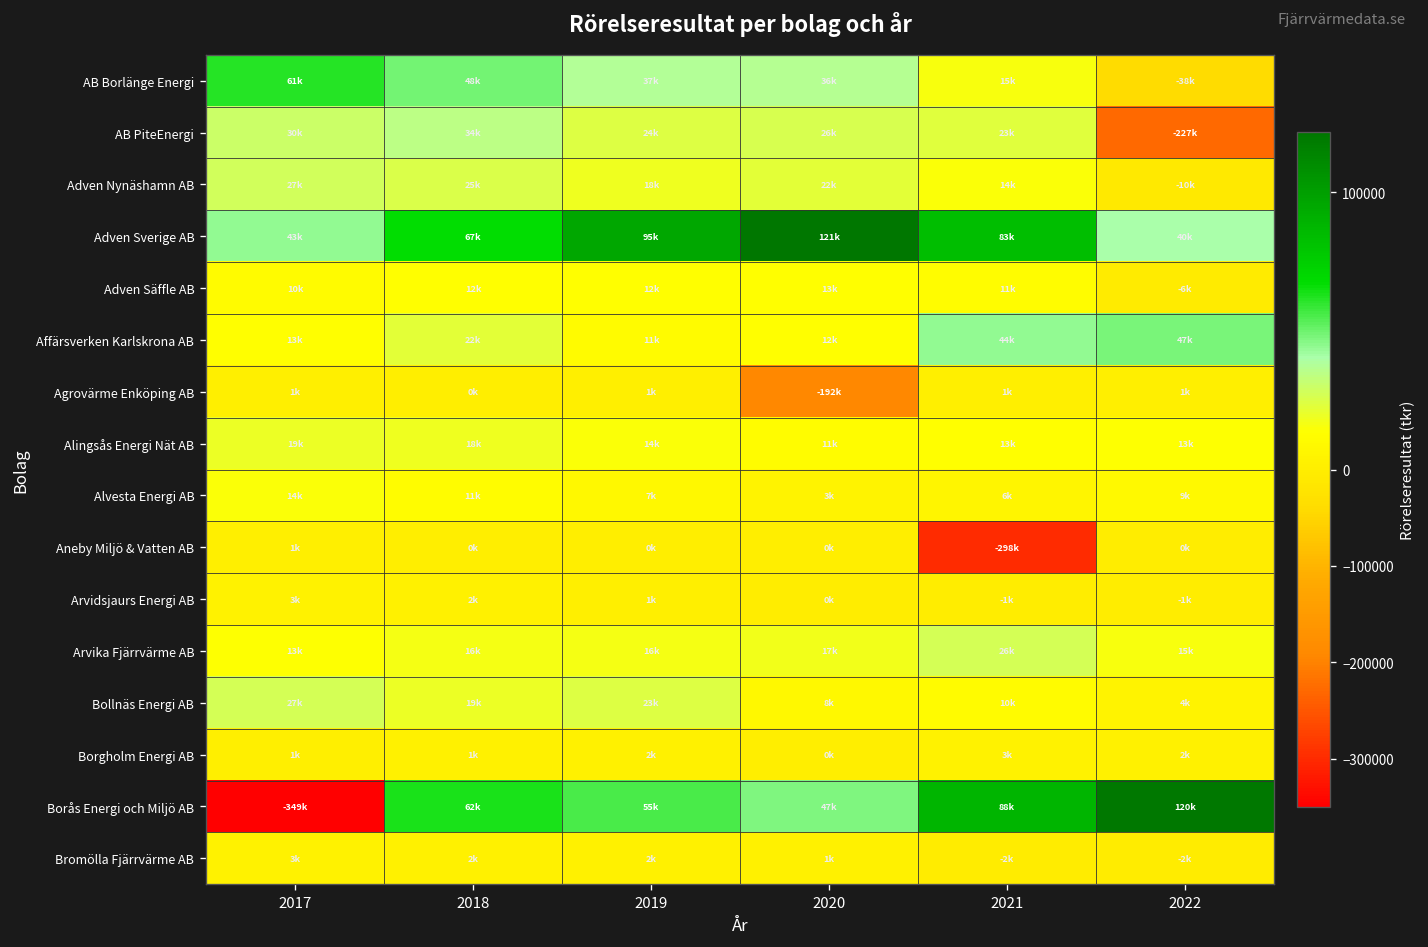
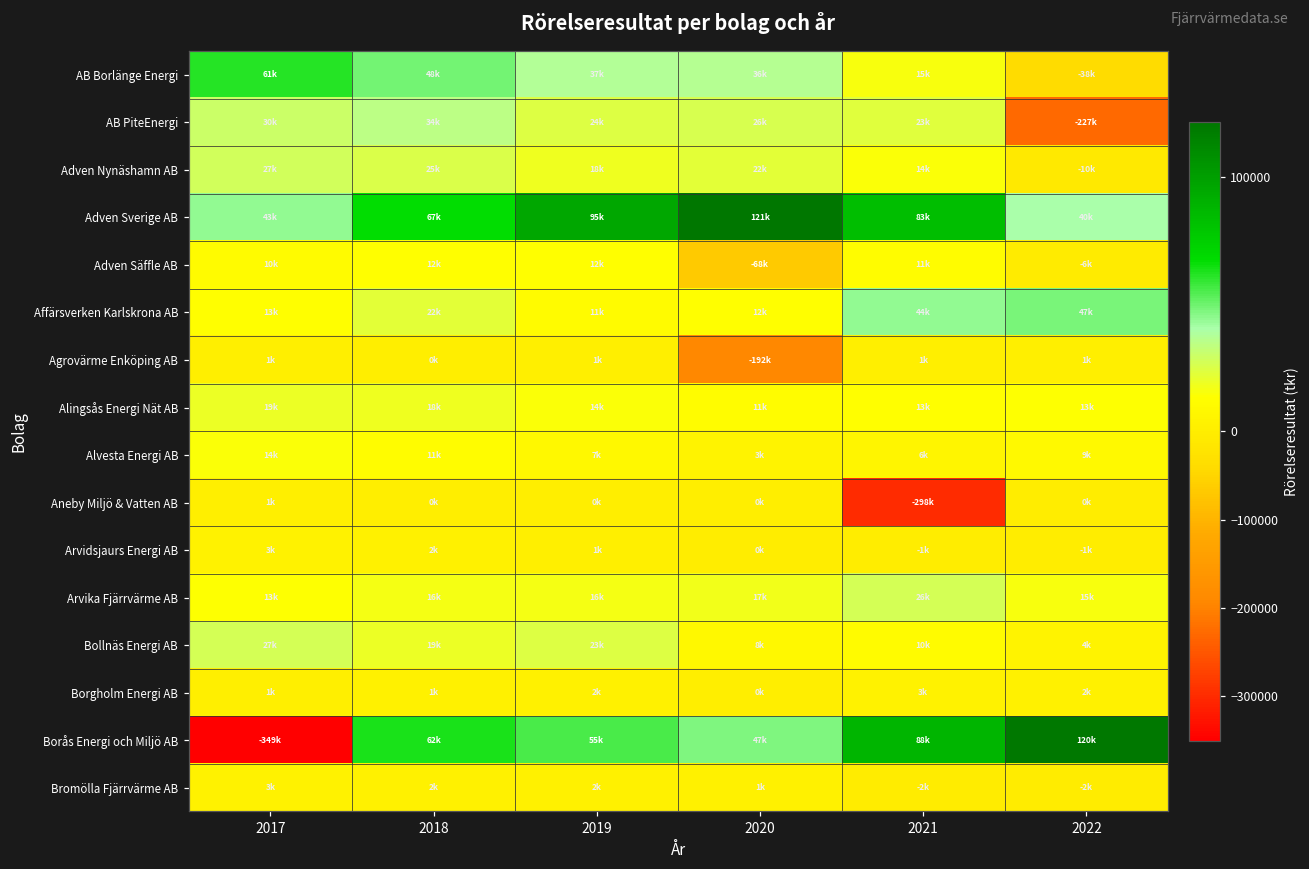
  {
    "AB Borlänge Energi": {
      "2017": "61k",
      "2018": "48k",
      "2019": "37k",
      "2020": "36k",
      "2021": "15k",
      "2022": "-38k"
    },
    "AB PiteEnergi": {
      "2017": "30k",
      "2018": "34k",
      "2019": "24k",
      "2020": "26k",
      "2021": "23k",
      "2022": "-227k"
    },
    "Adven Nynäshamn AB": {
      "2017": "27k",
      "2018": "25k",
      "2019": "18k",
      "2020": "22k",
      "2021": "14k",
      "2022": "-10k"
    },
    "Adven Sverige AB": {
      "2017": "43k",
      "2018": "67k",
      "2019": "95k",
      "2020": "121k",
      "2021": "83k",
      "2022": "40k"
    },
    "Adven Säffle AB": {
      "2017": "10k",
      "2018": "12k",
      "2019": "12k",
-     "2020": "13k",
+     "2020": "-68k",
      "2021": "11k",
      "2022": "-6k"
    },
    "Affärsverken Karlskrona AB": {
      "2017": "13k",
      "2018": "22k",
      "2019": "11k",
      "2020": "12k",
      "2021": "44k",
      "2022": "47k"
    },
    "Agrovärme Enköping AB": {
      "2017": "1k",
      "2018": "0k",
      "2019": "1k",
      "2020": "-192k",
      "2021": "1k",
      "2022": "1k"
    },
    "Alingsås Energi Nät AB": {
      "2017": "19k",
      "2018": "18k",
      "2019": "14k",
      "2020": "11k",
      "2021": "13k",
      "2022": "13k"
    },
    "Alvesta Energi AB": {
      "2017": "14k",
      "2018": "11k",
      "2019": "7k",
      "2020": "3k",
      "2021": "6k",
      "2022": "9k"
    },
    "Aneby Miljö & Vatten AB": {
      "2017": "1k",
      "2018": "0k",
      "2019": "0k",
      "2020": "0k",
      "2021": "-298k",
      "2022": "0k"
    },
    "Arvidsjaurs Energi AB": {
      "2017": "3k",
      "2018": "2k",
      "2019": "1k",
      "2020": "0k",
      "2021": "-1k",
      "2022": "-1k"
    },
    "Arvika Fjärrvärme AB": {
      "2017": "13k",
      "2018": "16k",
      "2019": "16k",
      "2020": "17k",
      "2021": "26k",
      "2022": "15k"
    },
    "Bollnäs Energi AB": {
      "2017": "27k",
      "2018": "19k",
      "2019": "23k",
      "2020": "8k",
      "2021": "10k",
      "2022": "4k"
    },
    "Borgholm Energi AB": {
      "2017": "1k",
      "2018": "1k",
      "2019": "2k",
      "2020": "0k",
      "2021": "3k",
      "2022": "2k"
    },
    "Borås Energi och Miljö AB": {
      "2017": "-349k",
      "2018": "62k",
      "2019": "55k",
      "2020": "47k",
      "2021": "88k",
      "2022": "120k"
    },
    "Bromölla Fjärrvärme AB": {
      "2017": "3k",
      "2018": "2k",
      "2019": "2k",
      "2020": "1k",
      "2021": "-2k",
      "2022": "-2k"
    }
  }
